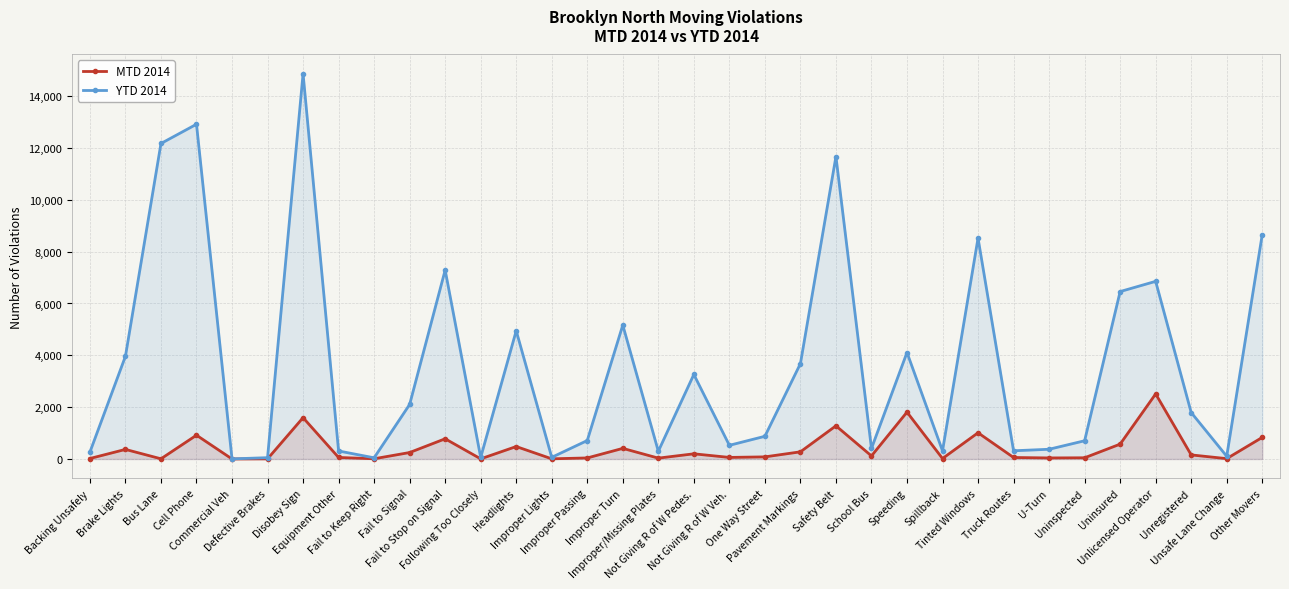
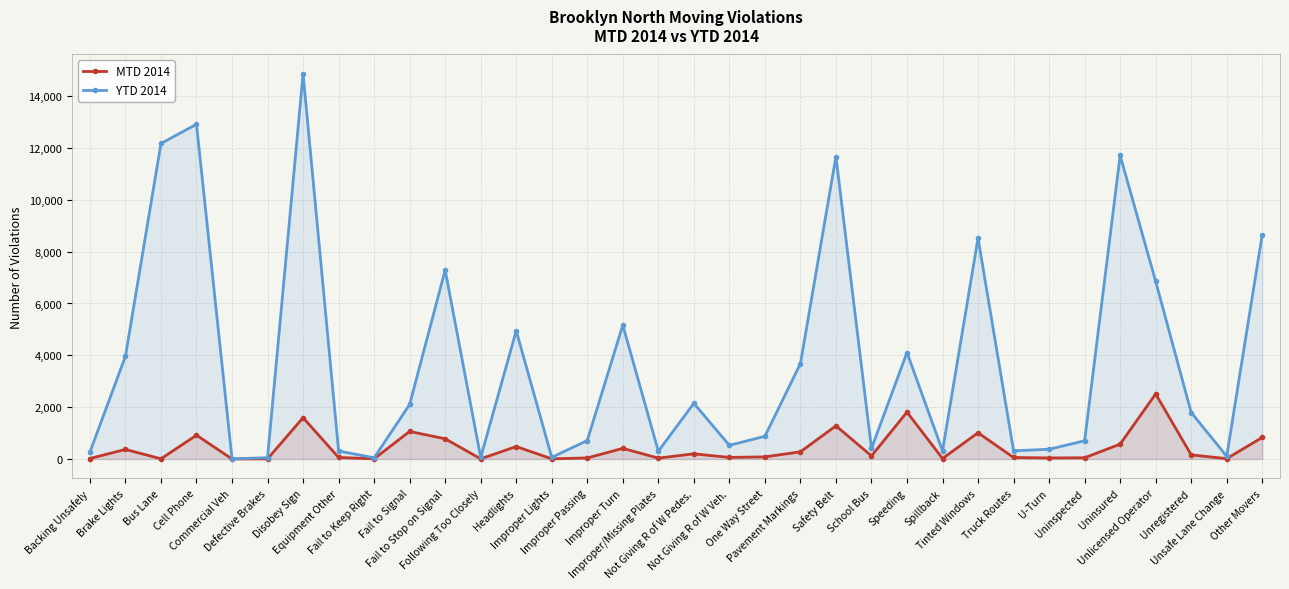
  {
    "MTD 2014": {
      "Backing Unsafely": "0",
      "Brake Lights": "400",
      "Bus Lane": "0",
      "Cell Phone": "900",
      "Disobey Sign": "1,600",
      "Equipment Other": "100",
-     "Fail to Signal": "200",
+     "Fail to Signal": "1,100",
      "Fail to Stop on Signal": "800",
      "Headlights": "500",
      "Improper Passing": "0",
      "Improper Turn": "400",
      "Improper/Missing Plates": "0",
      "Not Giving R of W Pedes.": "200",
      "Not Giving R of W Veh.": "100",
      "One Way Street": "100",
      "Pavement Markings": "300",
      "Safety Belt": "1,300",
      "School Bus": "100",
      "Speeding": "1,800",
      "Spillback": "0",
      "Tinted Windows": "1,000",
      "Truck Routes": "100",
      "U-Turn": "0",
      "Uninspected": "0",
      "Uninsured": "600",
      "Unlicensed Operator": "2,500",
      "Unregistered": "200",
      "Other Movers": "800"
    },
    "YTD 2014": {
      "Backing Unsafely": "300",
      "Brake Lights": "4,000",
      "Bus Lane": "12,200",
      "Cell Phone": "12,900",
      "Disobey Sign": "14,900",
      "Equipment Other": "300",
      "Fail to Signal": "2,100",
      "Fail to Stop on Signal": "7,300",
      "Headlights": "4,900",
      "Improper Passing": "700",
      "Improper Turn": "5,200",
      "Improper/Missing Plates": "300",
-     "Not Giving R of W Pedes.": "3,300",
+     "Not Giving R of W Pedes.": "2,100",
      "Not Giving R of W Veh.": "500",
      "One Way Street": "900",
      "Pavement Markings": "3,700",
      "Safety Belt": "11,700",
      "School Bus": "400",
      "Speeding": "4,100",
      "Spillback": "300",
      "Tinted Windows": "8,500",
      "Truck Routes": "300",
      "U-Turn": "400",
      "Uninspected": "700",
-     "Uninsured": "6,500",
+     "Uninsured": "11,700",
      "Unlicensed Operator": "6,900",
      "Unregistered": "1,800",
      "Other Movers": "8,700"
    }
  }
